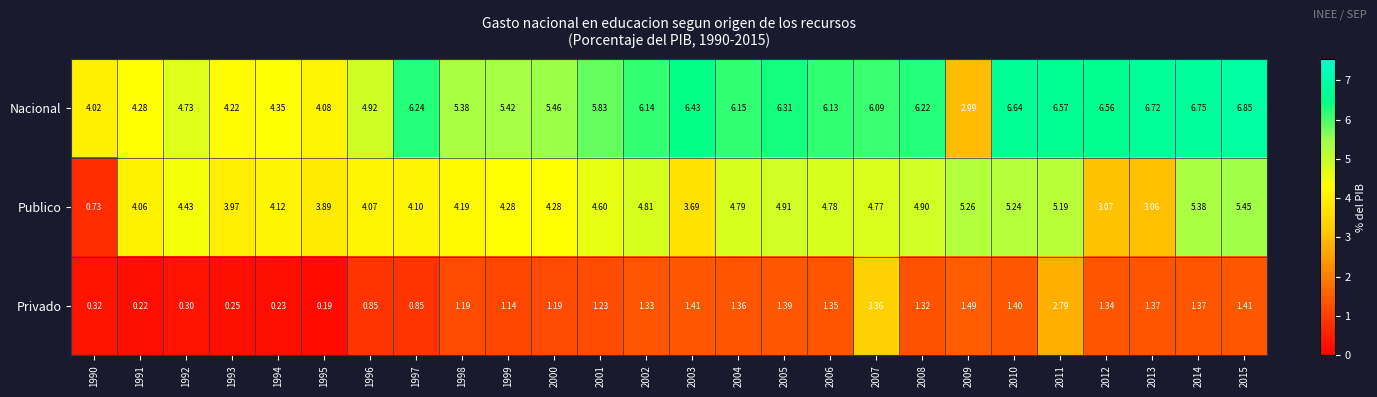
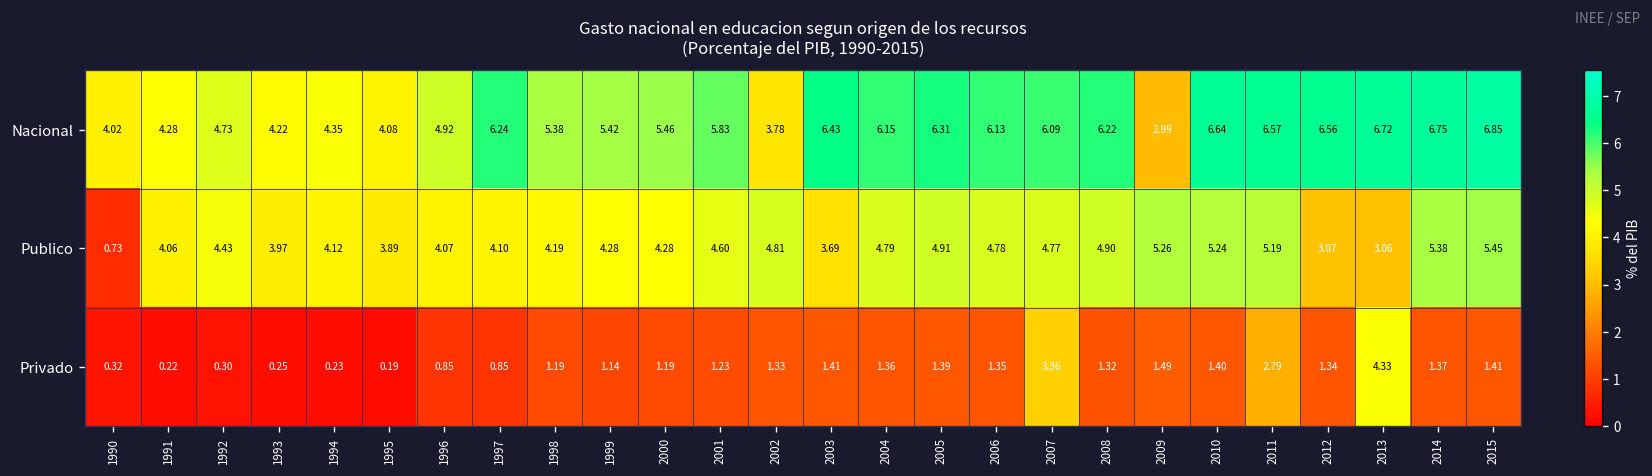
  {
    "Nacional": {
      "1990": 4.02,
      "1991": 4.28,
      "1992": 4.73,
      "1993": 4.22,
      "1994": 4.35,
      "1995": 4.08,
      "1996": 4.92,
      "1997": 6.24,
      "1998": 5.38,
      "1999": 5.42,
      "2000": 5.46,
      "2001": 5.83,
-     "2002": 6.14,
+     "2002": 3.78,
      "2003": 6.43,
      "2004": 6.15,
      "2005": 6.31,
      "2006": 6.13,
      "2007": 6.09,
      "2008": 6.22,
      "2009": 2.99,
      "2010": 6.64,
      "2011": 6.57,
      "2012": 6.56,
      "2013": 6.72,
      "2014": 6.75,
      "2015": 6.85
    },
    "Publico": {
      "1990": 0.73,
      "1991": 4.06,
      "1992": 4.43,
      "1993": 3.97,
      "1994": 4.12,
      "1995": 3.89,
      "1996": 4.07,
      "1997": 4.10,
      "1998": 4.19,
      "1999": 4.28,
      "2000": 4.28,
      "2001": 4.60,
      "2002": 4.81,
      "2003": 3.69,
      "2004": 4.79,
      "2005": 4.91,
      "2006": 4.78,
      "2007": 4.77,
      "2008": 4.90,
      "2009": 5.26,
      "2010": 5.24,
      "2011": 5.19,
      "2012": 3.07,
      "2013": 3.06,
      "2014": 5.38,
      "2015": 5.45
    },
    "Privado": {
      "1990": 0.32,
      "1991": 0.22,
      "1992": 0.30,
      "1993": 0.25,
      "1994": 0.23,
      "1995": 0.19,
      "1996": 0.85,
      "1997": 0.85,
      "1998": 1.19,
      "1999": 1.14,
      "2000": 1.19,
      "2001": 1.23,
      "2002": 1.33,
      "2003": 1.41,
      "2004": 1.36,
      "2005": 1.39,
      "2006": 1.35,
      "2007": 3.36,
      "2008": 1.32,
      "2009": 1.49,
      "2010": 1.40,
      "2011": 2.79,
      "2012": 1.34,
-     "2013": 1.37,
+     "2013": 4.33,
      "2014": 1.37,
      "2015": 1.41
    }
  }
